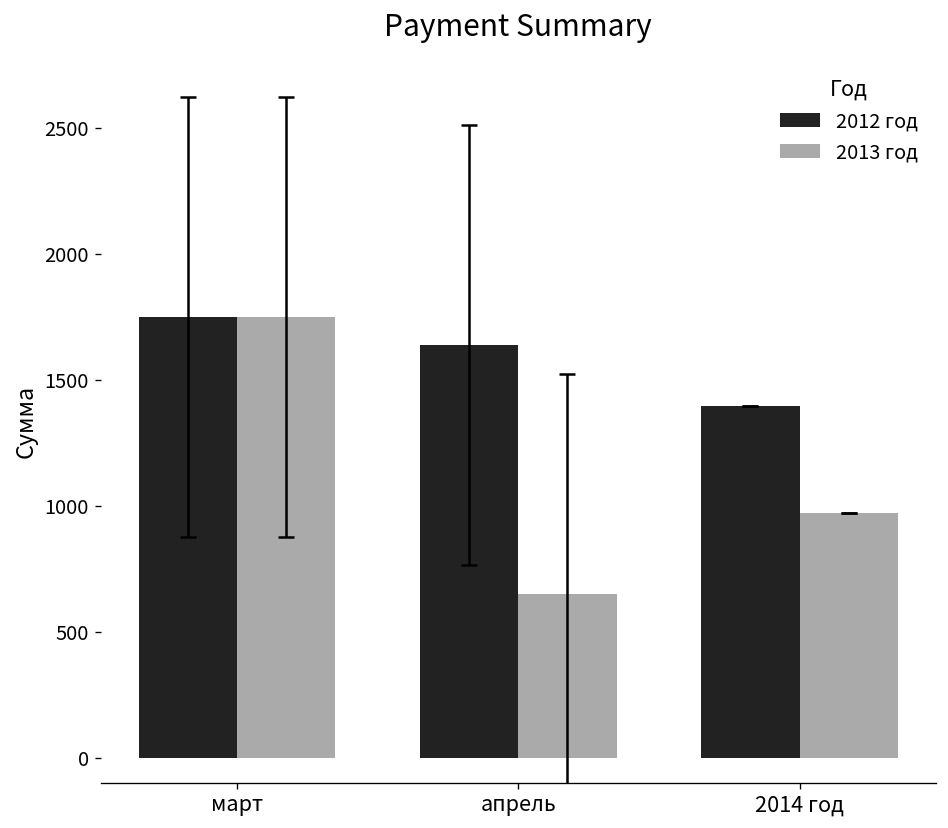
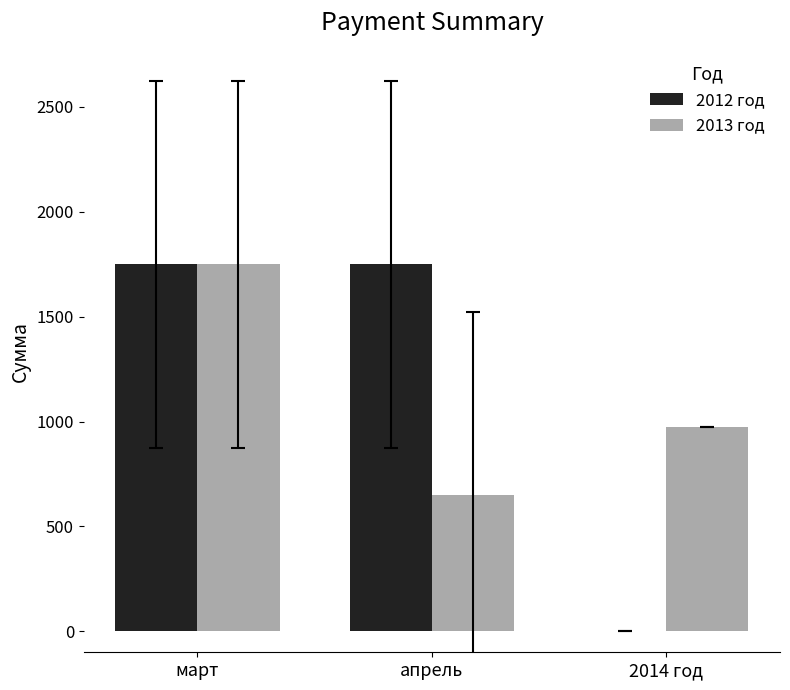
  {
    "2012 год": {
      "март": 1750,
-     "апрель": 1640,
-     "2014 год": 1400
+     "апрель": 1750,
+     "2014 год": 0
    },
    "2013 год": {
      "март": 1750,
      "апрель": 650,
      "2014 год": 970
    }
  }
